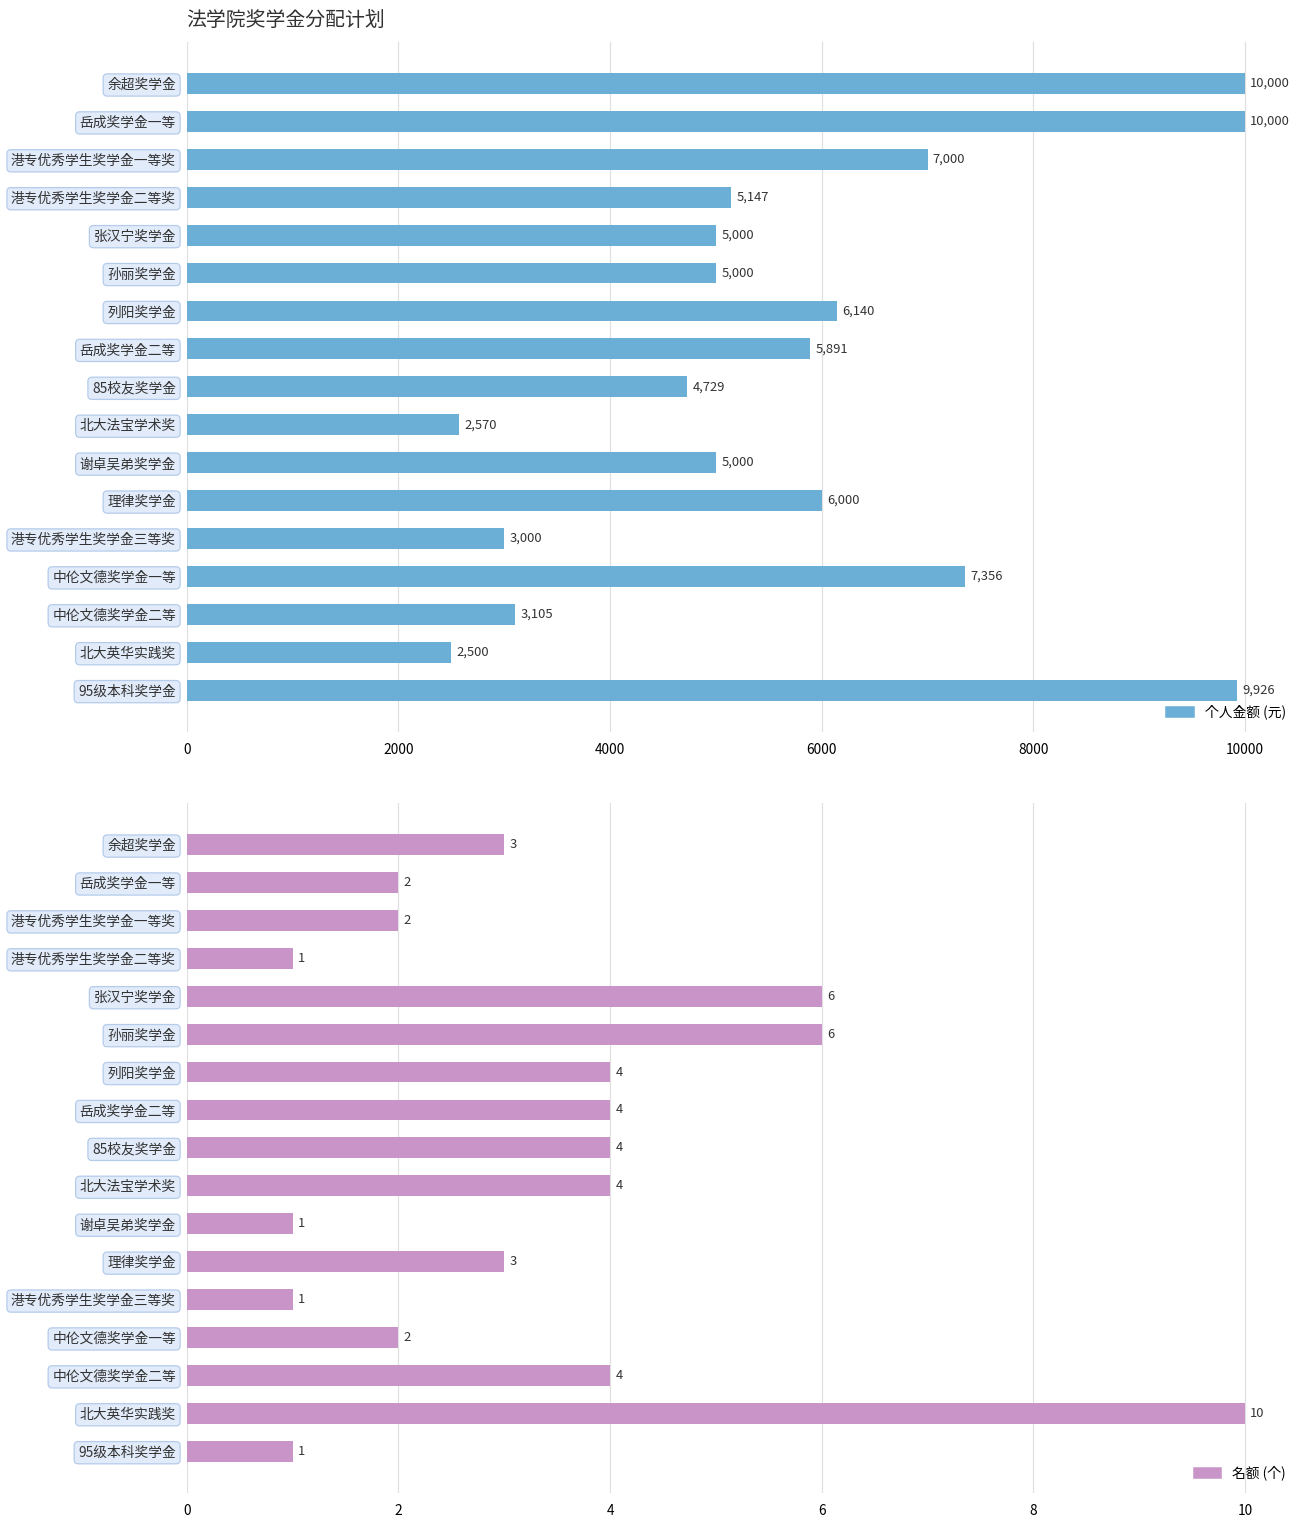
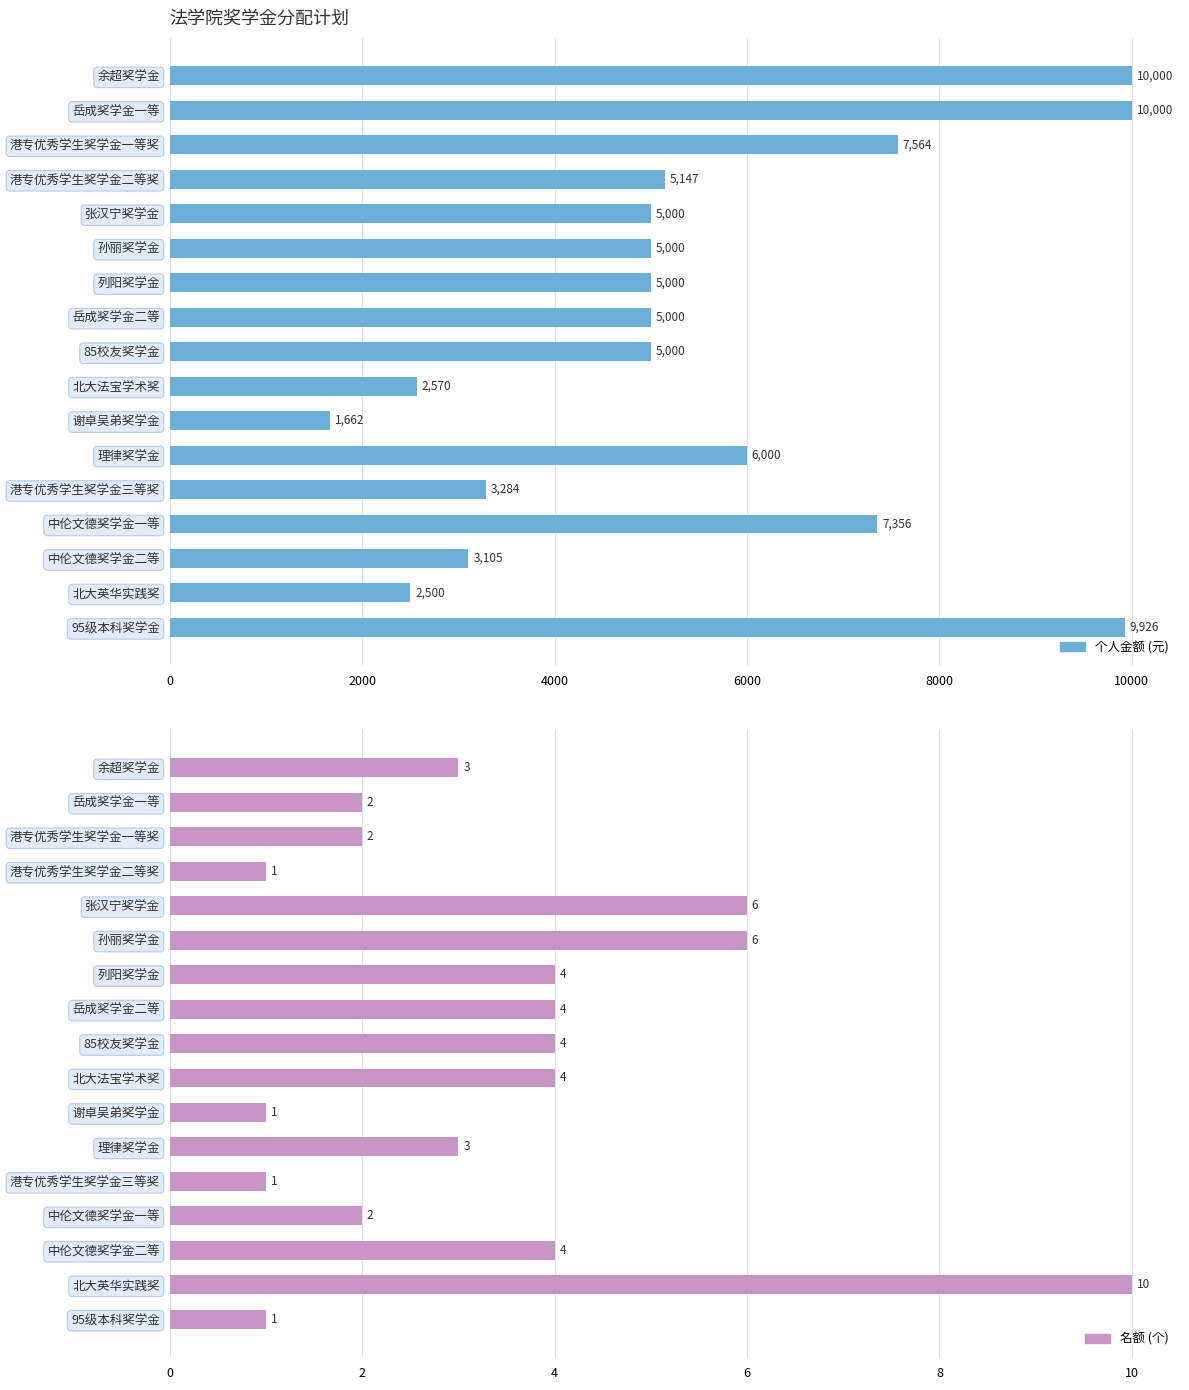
  {
    "法学院奖学金分配计划": {
      "余超奖学金": "10,000",
      "岳成奖学金一等": "10,000",
-     "港专优秀学生奖学金一等奖": "7,000",
+     "港专优秀学生奖学金一等奖": "7,564",
      "港专优秀学生奖学金二等奖": "5,147",
      "张汉宁奖学金": "5,000",
      "孙丽奖学金": "5,000",
-     "列阳奖学金": "6,140",
-     "岳成奖学金二等": "5,891",
-     "85校友奖学金": "4,729",
+     "列阳奖学金": "5,000",
+     "岳成奖学金二等": "5,000",
+     "85校友奖学金": "5,000",
      "北大法宝学术奖": "2,570",
-     "谢卓吴弟奖学金": "5,000",
+     "谢卓吴弟奖学金": "1,662",
      "理律奖学金": "6,000",
-     "港专优秀学生奖学金三等奖": "3,000",
+     "港专优秀学生奖学金三等奖": "3,284",
      "中伦文德奖学金一等": "7,356",
      "中伦文德奖学金二等": "3,105",
      "北大英华实践奖": "2,500",
      "95级本科奖学金": "9,926"
    }
  }
